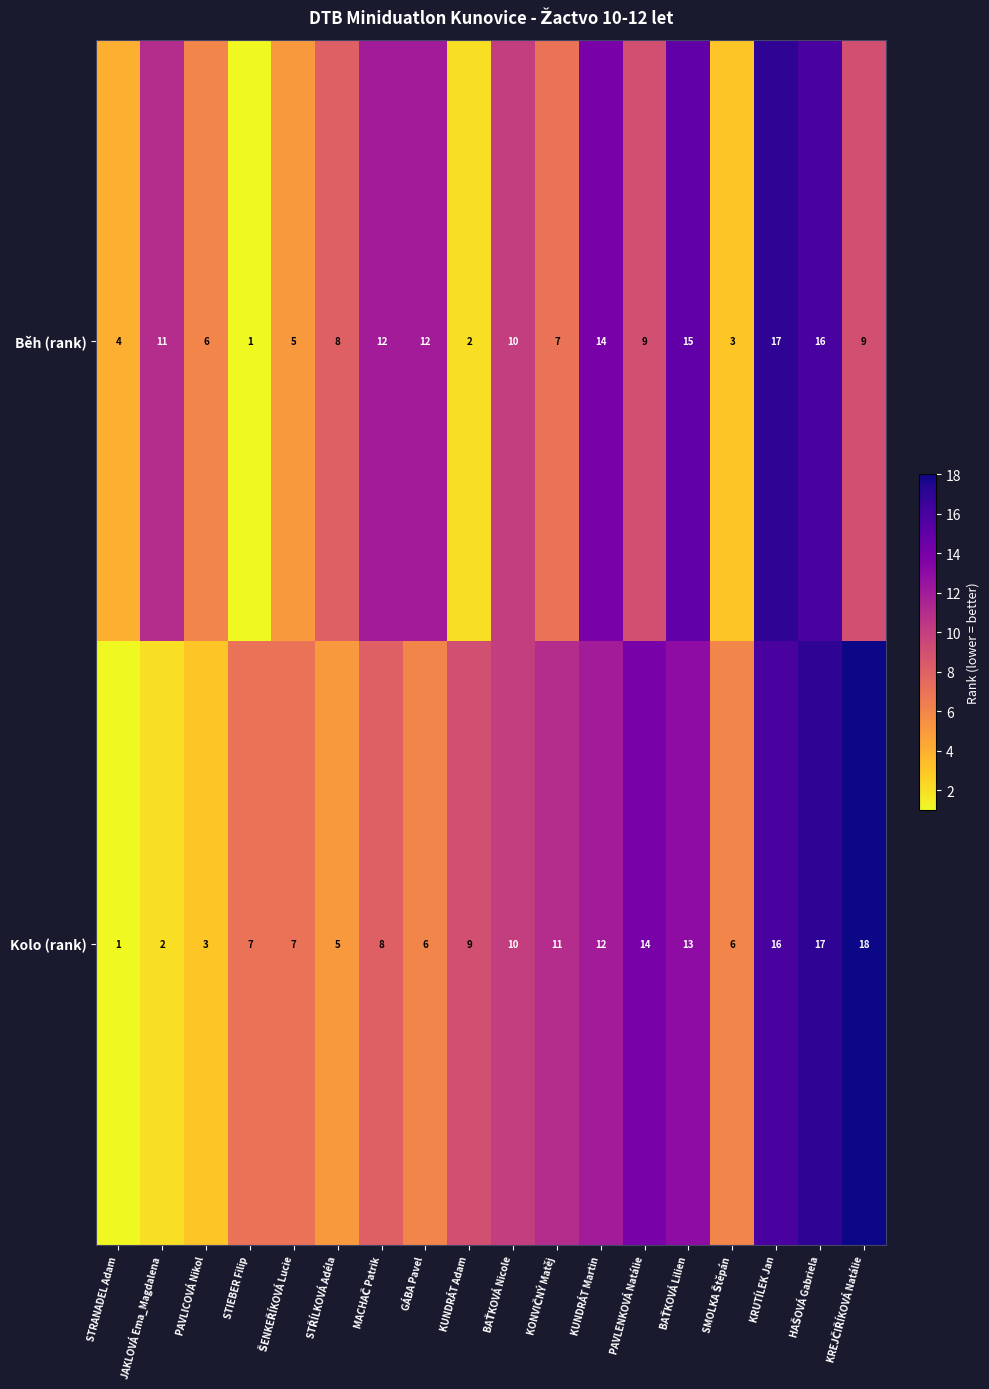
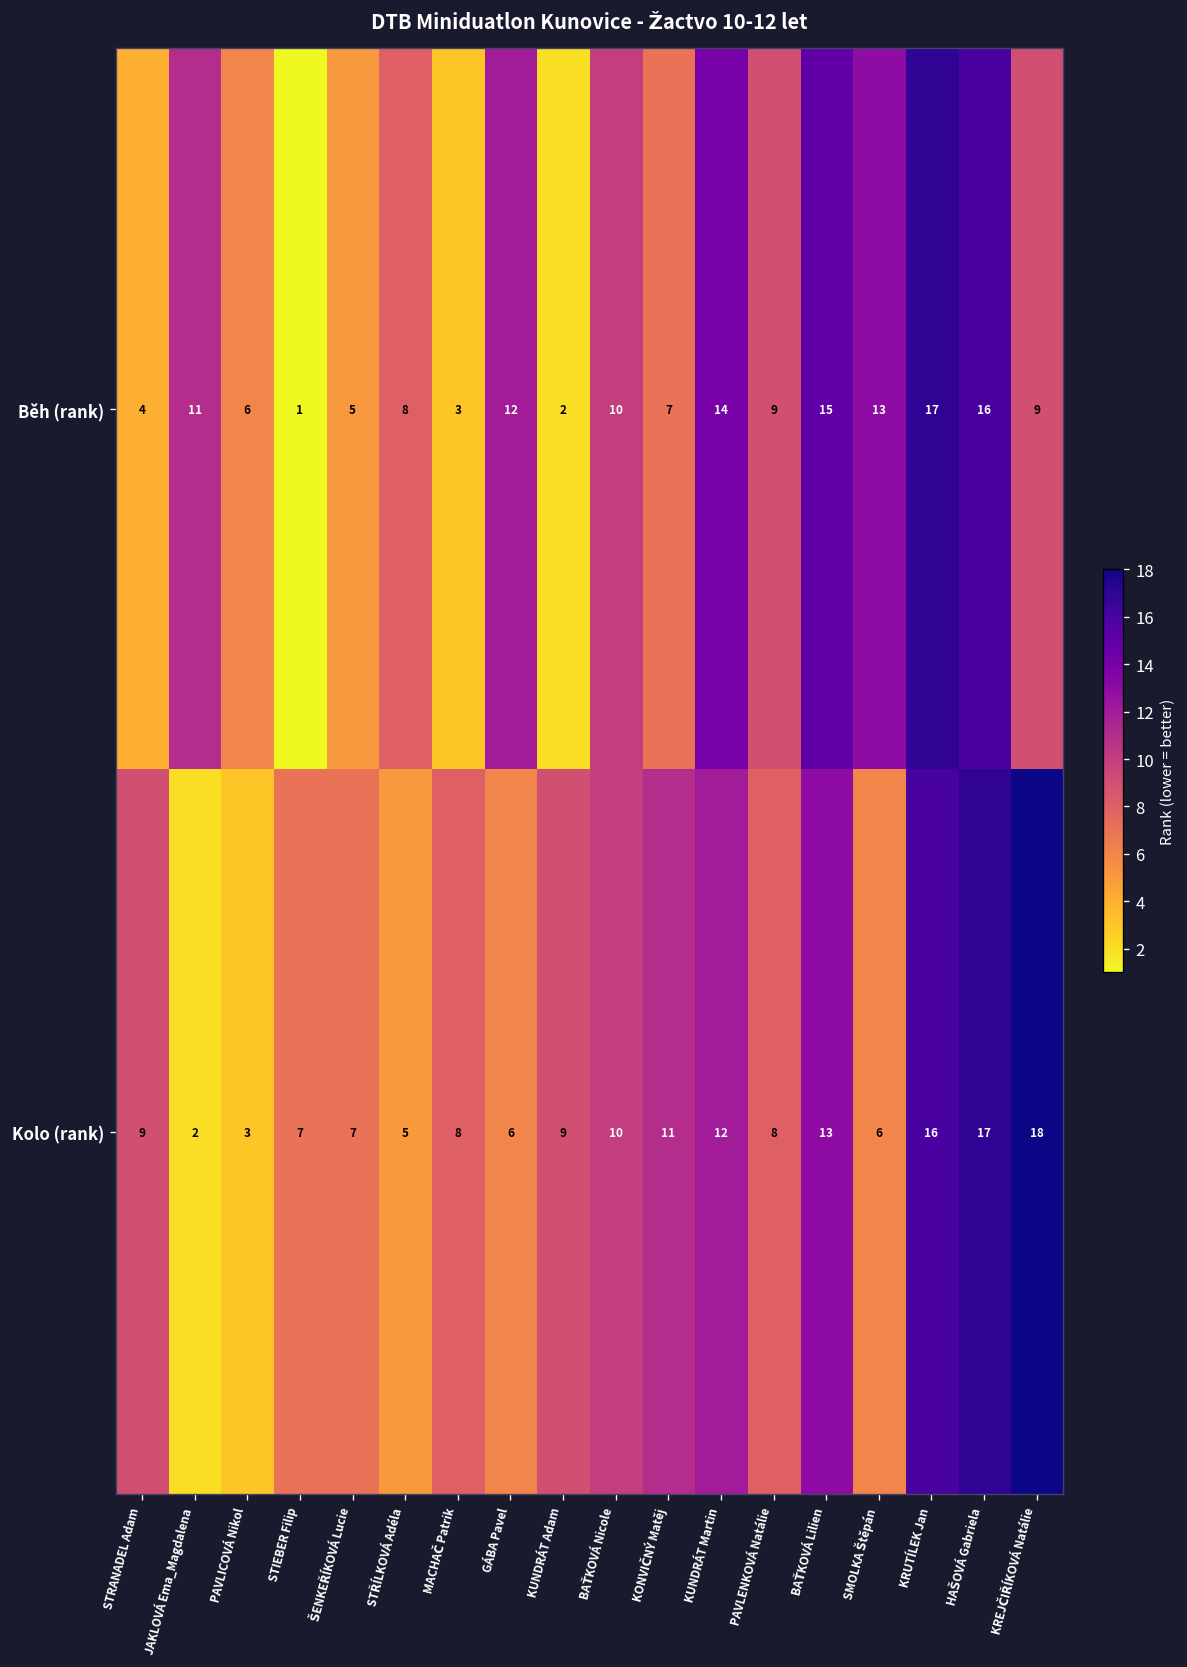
  {
    "Běh (rank)": {
      "STRANADEL Adam": 4,
      "JAKLOVÁ Ema_Magdalena": 11,
      "PAVLICOVÁ Nikol": 6,
      "STIEBER Filip": 1,
      "ŠENKEŘÍKOVÁ Lucie": 5,
      "STŘÍLKOVÁ Adéla": 8,
-     "MACHAČ Patrik": 12,
+     "MACHAČ Patrik": 3,
      "GÁBA Pavel": 12,
      "KUNDRÁT Adam": 2,
      "BAŤKOVÁ Nicole": 10,
      "KONVIČNÝ Matěj": 7,
      "KUNDRÁT Martin": 14,
      "PAVLENKOVÁ Natálie": 9,
      "BAŤKOVÁ Lilien": 15,
-     "SMOLKA Štěpán": 3,
+     "SMOLKA Štěpán": 13,
      "KRUTÍLEK Jan": 17,
      "HAŠOVÁ Gabriela": 16,
      "KREJČIŘÍKOVÁ Natálie": 9
    },
    "Kolo (rank)": {
-     "STRANADEL Adam": 1,
+     "STRANADEL Adam": 9,
      "JAKLOVÁ Ema_Magdalena": 2,
      "PAVLICOVÁ Nikol": 3,
      "STIEBER Filip": 7,
      "ŠENKEŘÍKOVÁ Lucie": 7,
      "STŘÍLKOVÁ Adéla": 5,
      "MACHAČ Patrik": 8,
      "GÁBA Pavel": 6,
      "KUNDRÁT Adam": 9,
      "BAŤKOVÁ Nicole": 10,
      "KONVIČNÝ Matěj": 11,
      "KUNDRÁT Martin": 12,
-     "PAVLENKOVÁ Natálie": 14,
+     "PAVLENKOVÁ Natálie": 8,
      "BAŤKOVÁ Lilien": 13,
      "SMOLKA Štěpán": 6,
      "KRUTÍLEK Jan": 16,
      "HAŠOVÁ Gabriela": 17,
      "KREJČIŘÍKOVÁ Natálie": 18
    }
  }
